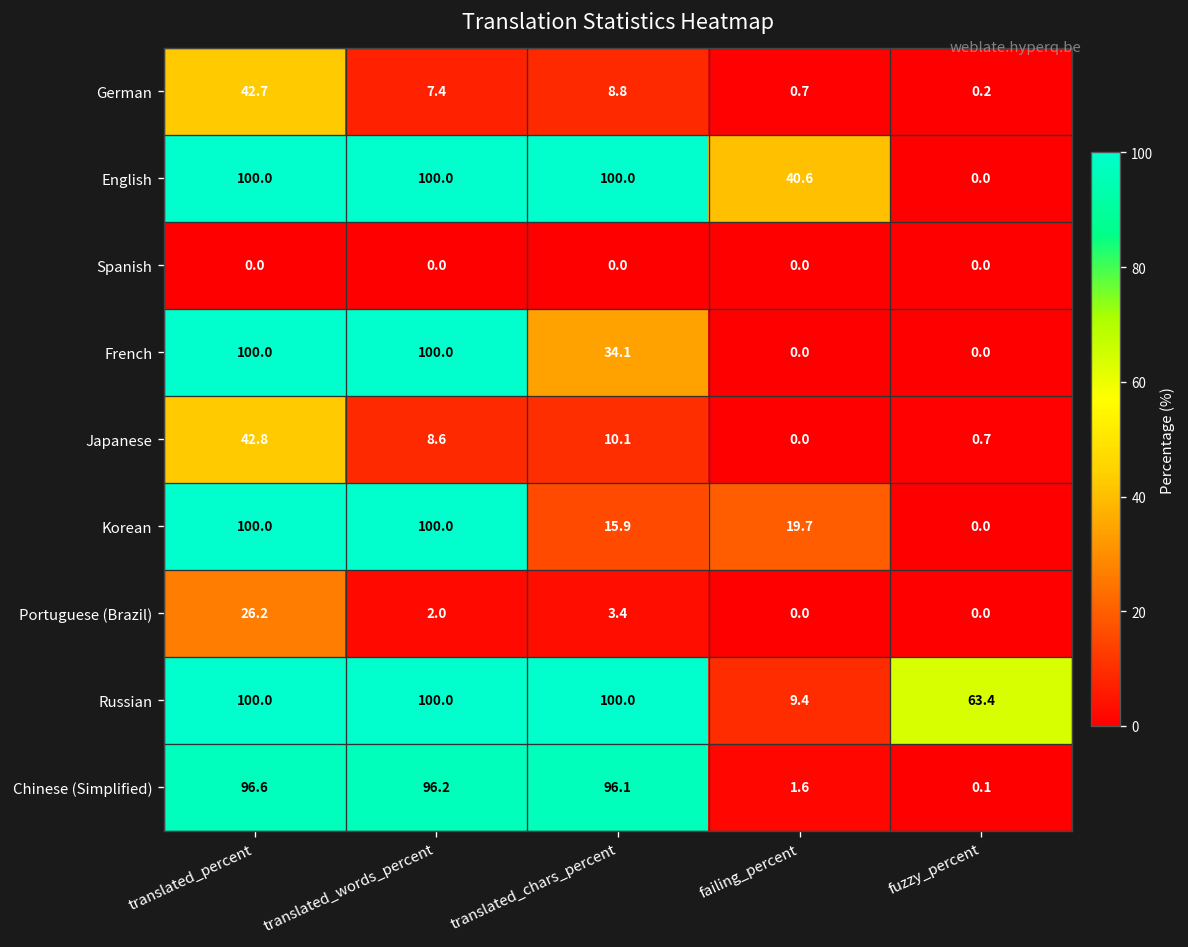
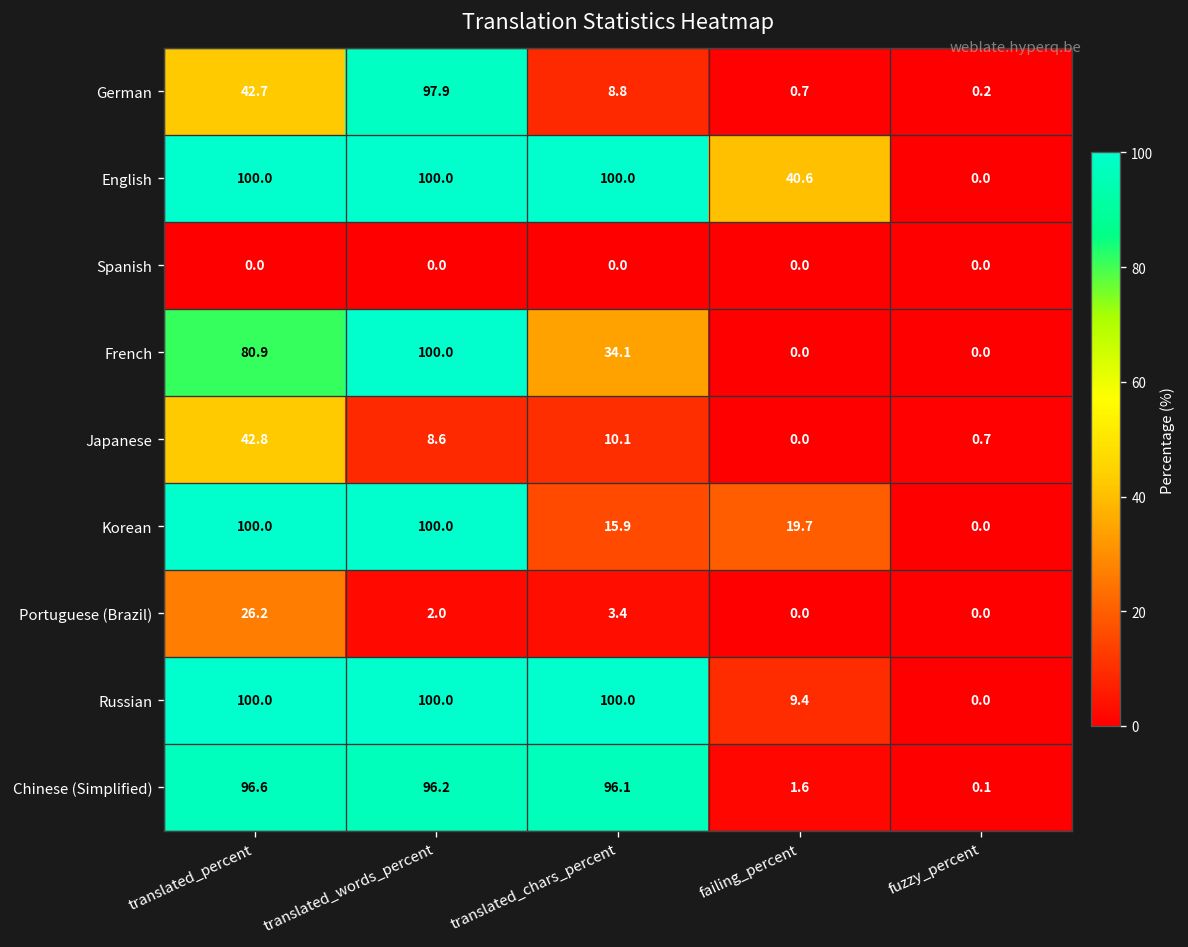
  {
    "German": {
      "translated_percent": 42.7,
-     "translated_words_percent": 7.4,
+     "translated_words_percent": 97.9,
      "translated_chars_percent": 8.8,
      "failing_percent": 0.7,
      "fuzzy_percent": 0.2
    },
    "English": {
      "translated_percent": 100.0,
      "translated_words_percent": 100.0,
      "translated_chars_percent": 100.0,
      "failing_percent": 40.6,
      "fuzzy_percent": 0.0
    },
    "Spanish": {
      "translated_percent": 0.0,
      "translated_words_percent": 0.0,
      "translated_chars_percent": 0.0,
      "failing_percent": 0.0,
      "fuzzy_percent": 0.0
    },
    "French": {
-     "translated_percent": 100.0,
+     "translated_percent": 80.9,
      "translated_words_percent": 100.0,
      "translated_chars_percent": 34.1,
      "failing_percent": 0.0,
      "fuzzy_percent": 0.0
    },
    "Japanese": {
      "translated_percent": 42.8,
      "translated_words_percent": 8.6,
      "translated_chars_percent": 10.1,
      "failing_percent": 0.0,
      "fuzzy_percent": 0.7
    },
    "Korean": {
      "translated_percent": 100.0,
      "translated_words_percent": 100.0,
      "translated_chars_percent": 15.9,
      "failing_percent": 19.7,
      "fuzzy_percent": 0.0
    },
    "Portuguese (Brazil)": {
      "translated_percent": 26.2,
      "translated_words_percent": 2.0,
      "translated_chars_percent": 3.4,
      "failing_percent": 0.0,
      "fuzzy_percent": 0.0
    },
    "Russian": {
      "translated_percent": 100.0,
      "translated_words_percent": 100.0,
      "translated_chars_percent": 100.0,
      "failing_percent": 9.4,
-     "fuzzy_percent": 63.4
+     "fuzzy_percent": 0.0
    },
    "Chinese (Simplified)": {
      "translated_percent": 96.6,
      "translated_words_percent": 96.2,
      "translated_chars_percent": 96.1,
      "failing_percent": 1.6,
      "fuzzy_percent": 0.1
    }
  }
